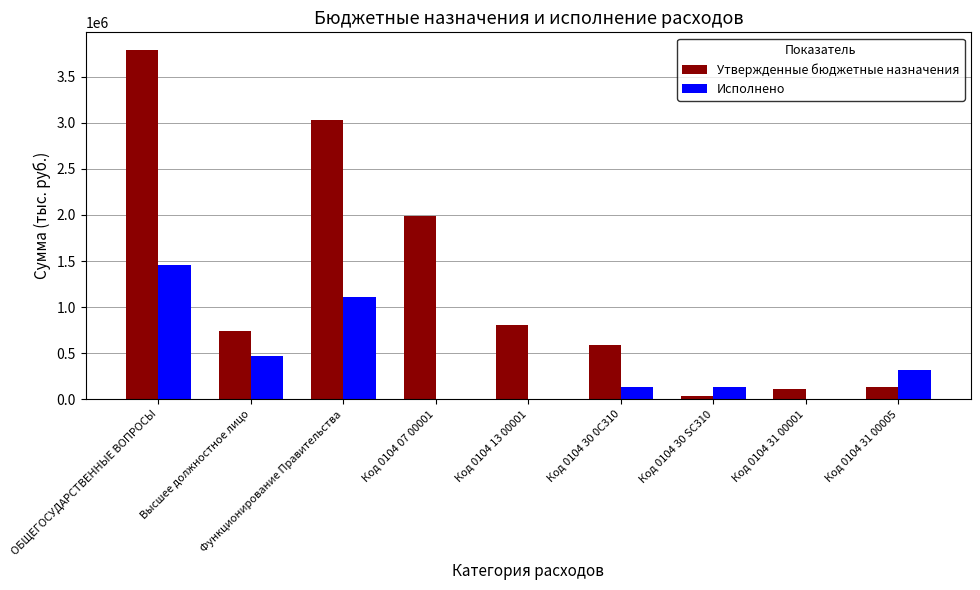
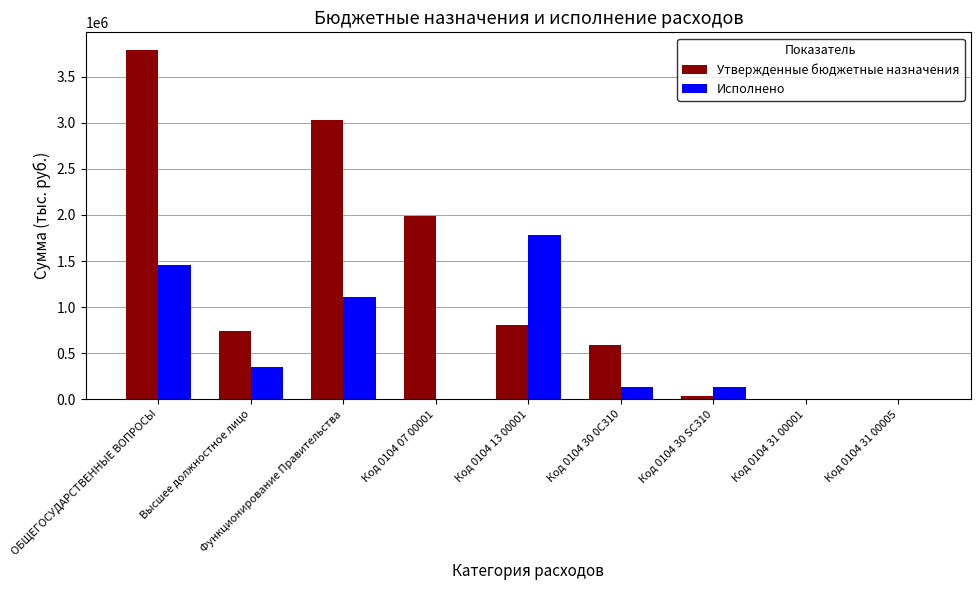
  {
    "Утвержденные бюджетные назначения": {
      "ОБЩЕГОСУДАРСТВЕННЫЕ ВОПРОСЫ": 3800000,
      "Высшее должностное лицо": 700000,
      "Функционирование Правительства": 3000000,
      "Код 0104 07 00001": 2000000,
      "Код 0104 13 00001": 800000,
      "Код 0104 30 0C310": 600000,
      "Код 0104 30 SC310": 0,
-     "Код 0104 31 00001": 100000,
-     "Код 0104 31 00005": 100000
+     "Код 0104 31 00001": 0,
+     "Код 0104 31 00005": 0
    },
    "Исполнено": {
      "ОБЩЕГОСУДАРСТВЕННЫЕ ВОПРОСЫ": 1500000,
-     "Высшее должностное лицо": 500000,
+     "Высшее должностное лицо": 300000,
      "Функционирование Правительства": 1100000,
      "Код 0104 07 00001": 0,
-     "Код 0104 13 00001": 0,
+     "Код 0104 13 00001": 1800000,
      "Код 0104 30 0C310": 100000,
      "Код 0104 30 SC310": 100000,
      "Код 0104 31 00001": 0,
-     "Код 0104 31 00005": 300000
+     "Код 0104 31 00005": 0
    }
  }
